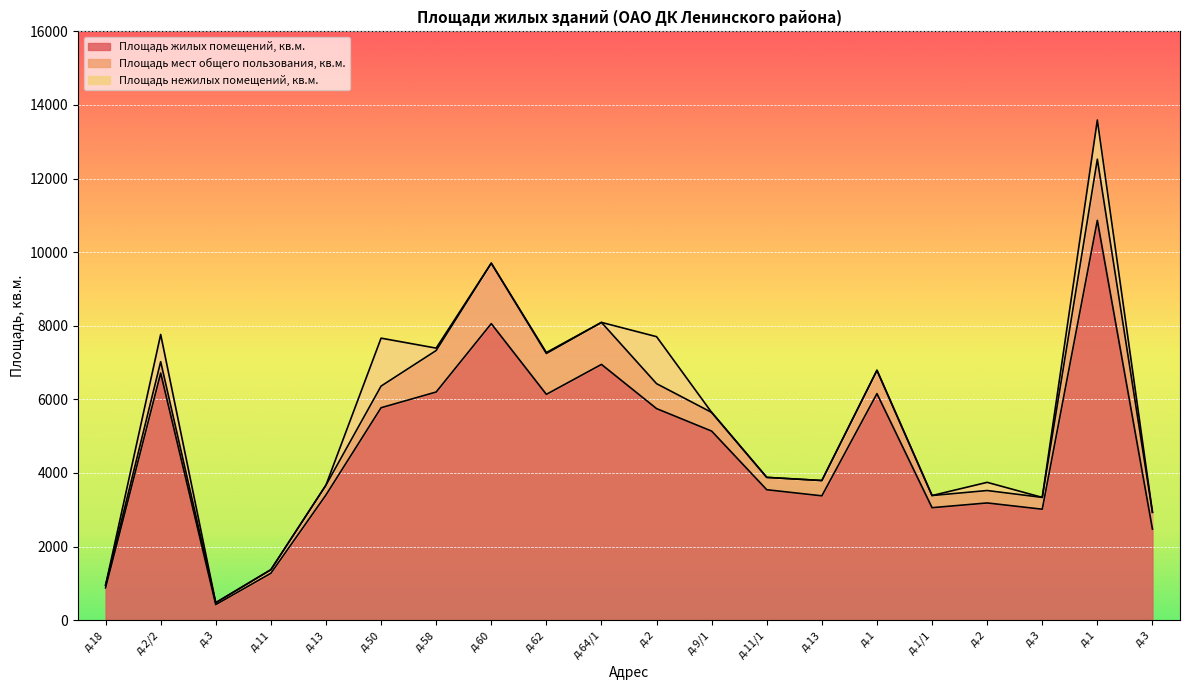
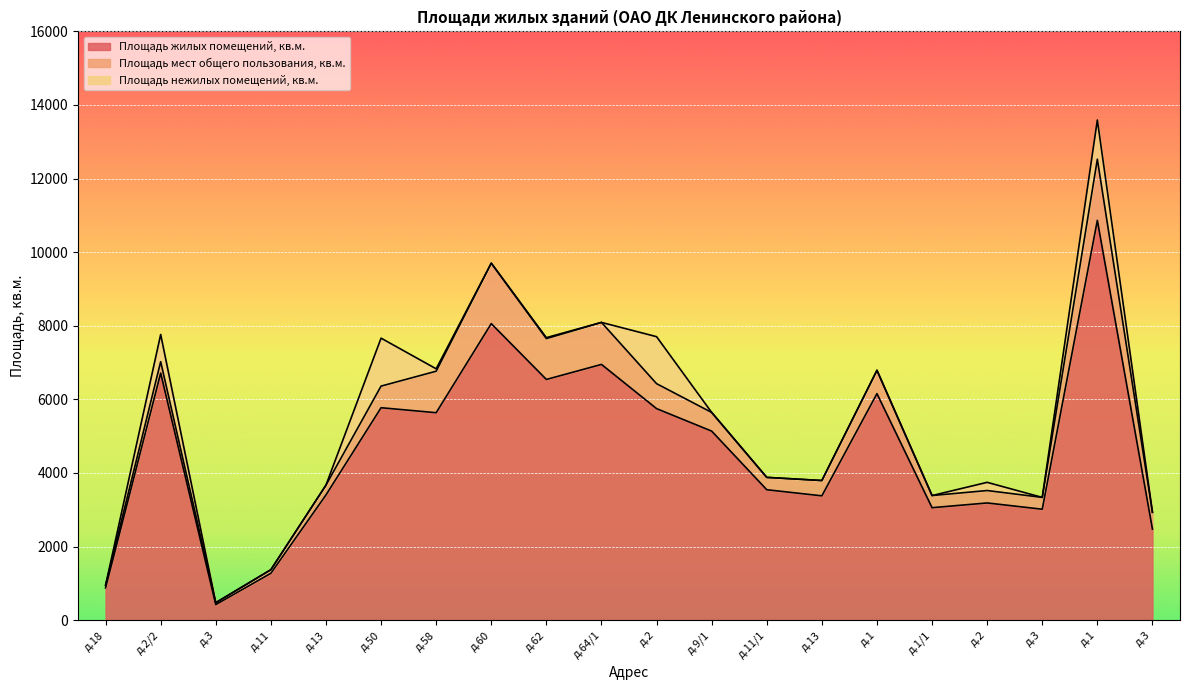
  {
    "Площадь жилых помещений, кв.м.": {
      "д.18": 900,
      "д.2/2": 6700,
      "д.11": 1300,
      "д.50": 5800,
-     "д.58": 6200,
+     "д.58": 5600,
      "д.60": 8100,
-     "д.62": 6100,
+     "д.62": 6500,
      "д.64/1": 6900,
      "д.9/1": 5100,
      "д.11/1": 3500,
      "д.1/1": 3100
    }
  }
